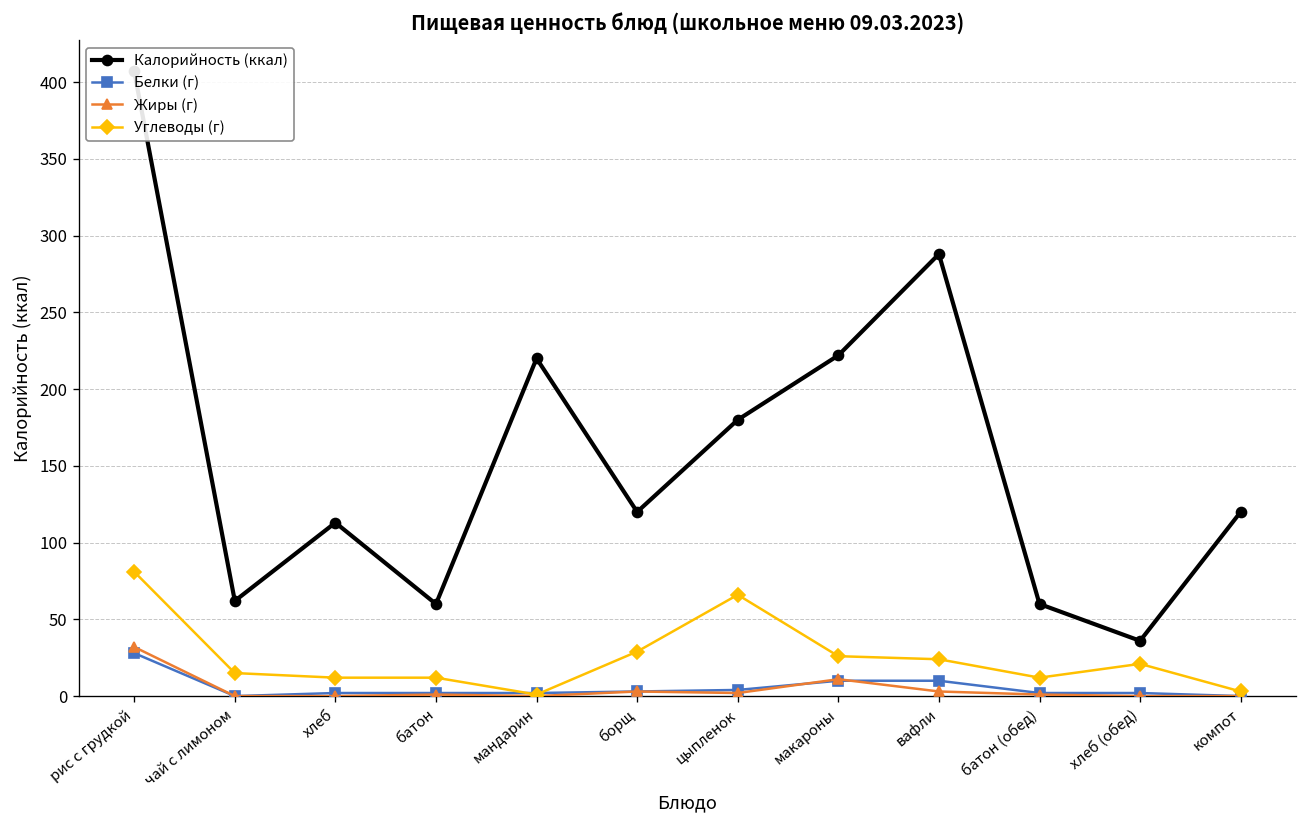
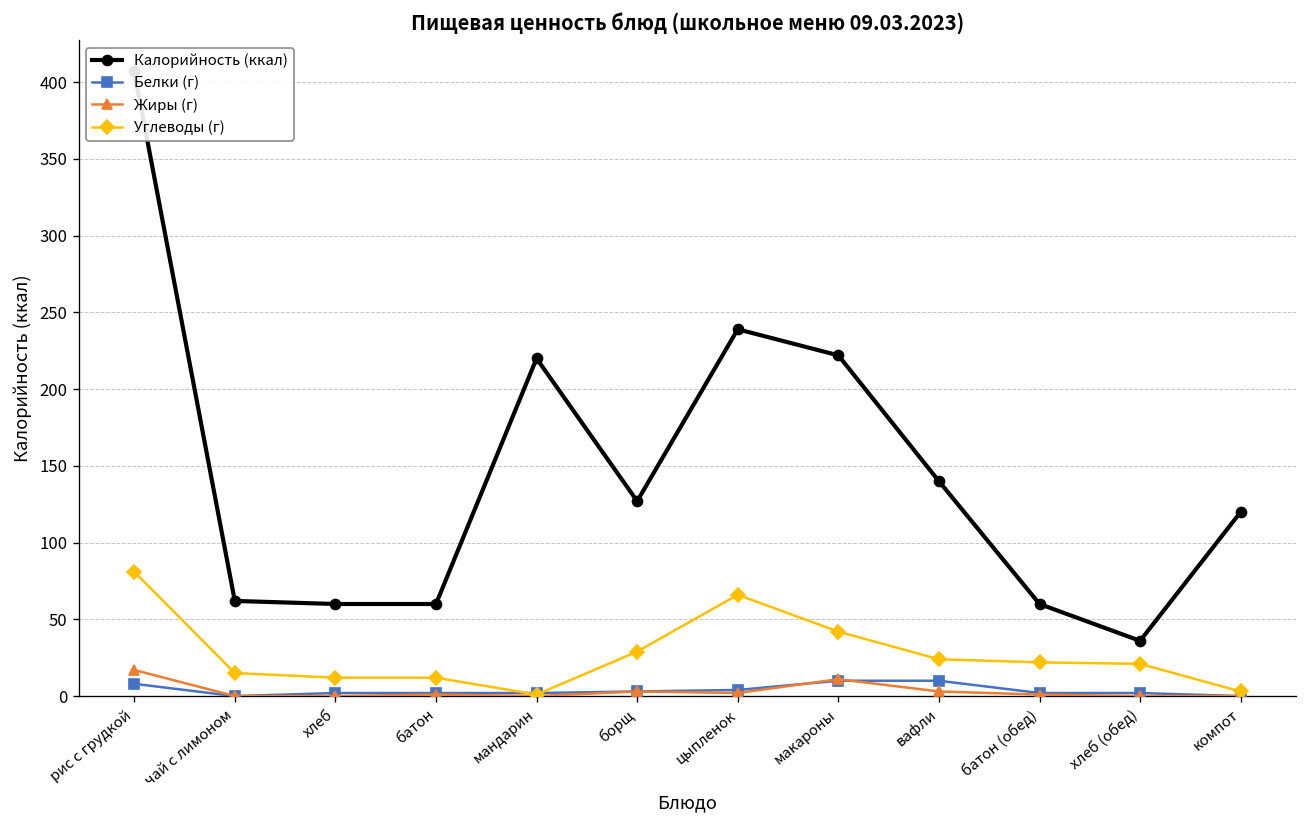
  {
    "Калорийность (ккал)": {
      "чай с лимоном": 62,
-     "хлеб": 113,
+     "хлеб": 60,
      "батон": 60,
      "мандарин": 220,
-     "борщ": 120,
-     "цыпленок": 180,
+     "борщ": 127,
+     "цыпленок": 239,
      "макароны": 222,
-     "вафли": 288,
+     "вафли": 140,
      "батон (обед)": 60,
      "хлеб (обед)": 36,
      "компот": 120
    },
    "Белки (г)": {
-     "рис с грудкой": 28,
+     "рис с грудкой": 8,
      "хлеб": 2,
      "вафли": 10,
      "хлеб (обед)": 2
    },
    "Жиры (г)": {
-     "рис с грудкой": 32,
+     "рис с грудкой": 17,
      "хлеб": 0,
      "вафли": 3,
      "хлеб (обед)": 0
    },
    "Углеводы (г)": {
      "рис с грудкой": 81,
      "чай с лимоном": 15,
      "хлеб": 12,
      "батон": 12,
      "борщ": 29,
      "цыпленок": 66,
-     "макароны": 26,
+     "макароны": 42,
      "вафли": 24,
-     "батон (обед)": 12,
+     "батон (обед)": 22,
      "хлеб (обед)": 21,
      "компот": 3
    }
  }
